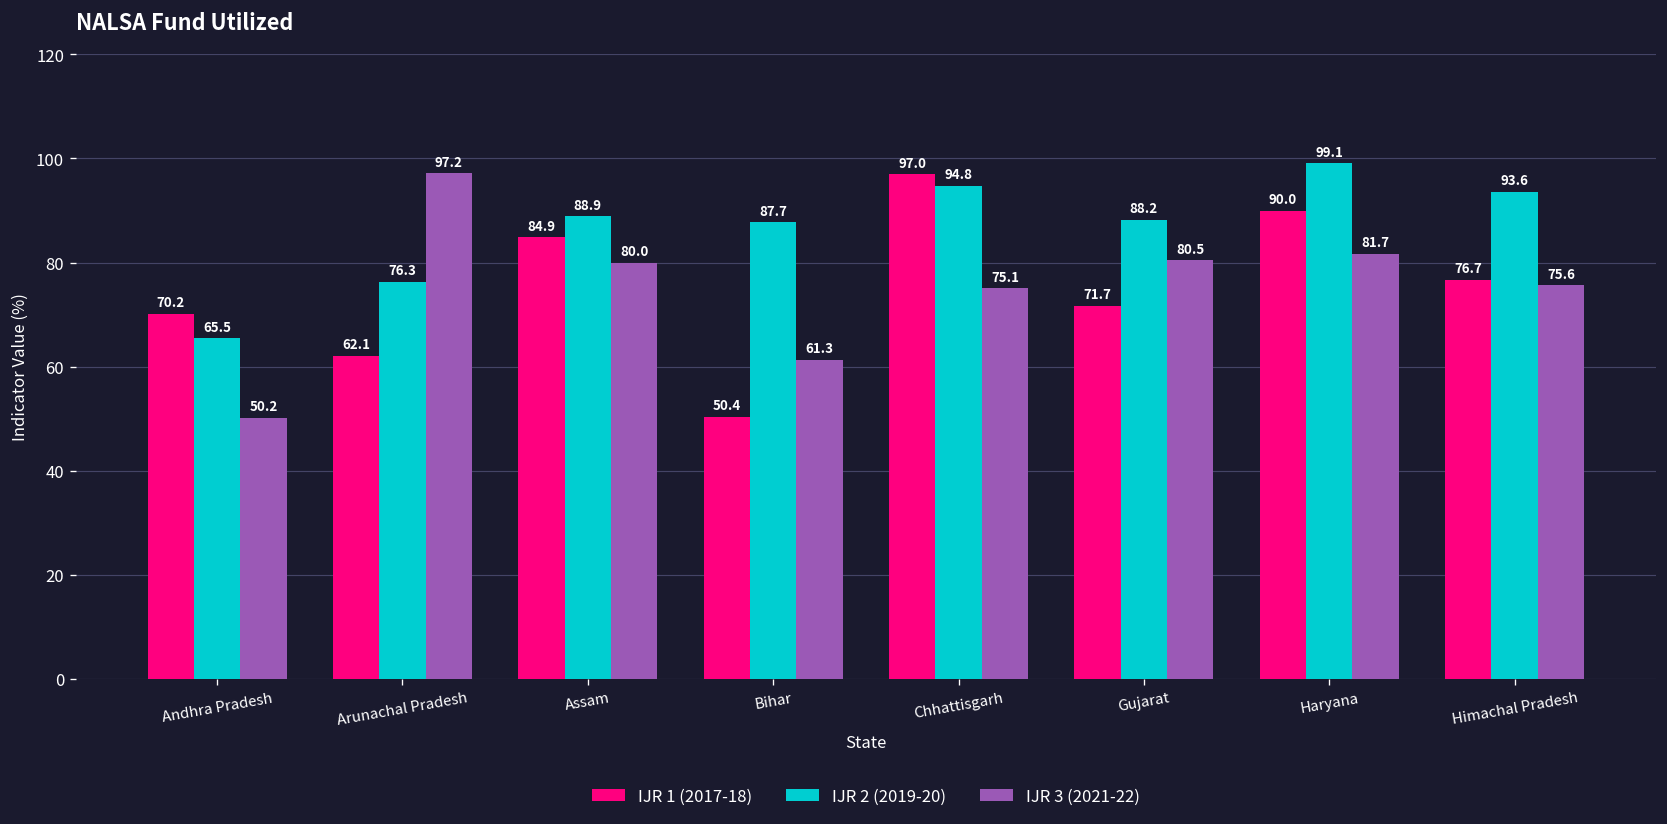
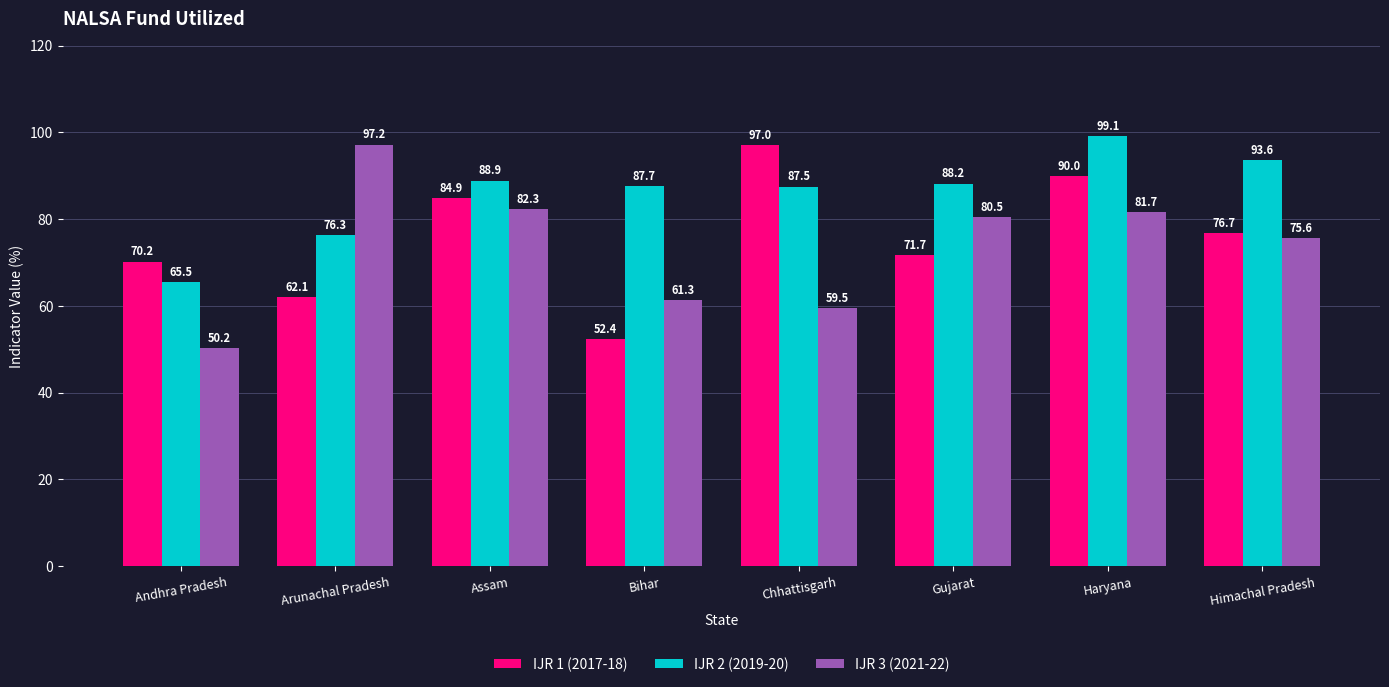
  {
    "IJR 1 (2017-18)": {
      "Andhra Pradesh": 70.2,
      "Arunachal Pradesh": 62.1,
      "Assam": 84.9,
-     "Bihar": 50.4,
+     "Bihar": 52.4,
      "Chhattisgarh": 97.0,
      "Gujarat": 71.7,
      "Haryana": 90.0,
      "Himachal Pradesh": 76.7
    },
    "IJR 2 (2019-20)": {
      "Andhra Pradesh": 65.5,
      "Arunachal Pradesh": 76.3,
      "Assam": 88.9,
      "Bihar": 87.7,
-     "Chhattisgarh": 94.8,
+     "Chhattisgarh": 87.5,
      "Gujarat": 88.2,
      "Haryana": 99.1,
      "Himachal Pradesh": 93.6
    },
    "IJR 3 (2021-22)": {
      "Andhra Pradesh": 50.2,
      "Arunachal Pradesh": 97.2,
-     "Assam": 80.0,
+     "Assam": 82.3,
      "Bihar": 61.3,
-     "Chhattisgarh": 75.1,
+     "Chhattisgarh": 59.5,
      "Gujarat": 80.5,
      "Haryana": 81.7,
      "Himachal Pradesh": 75.6
    }
  }
